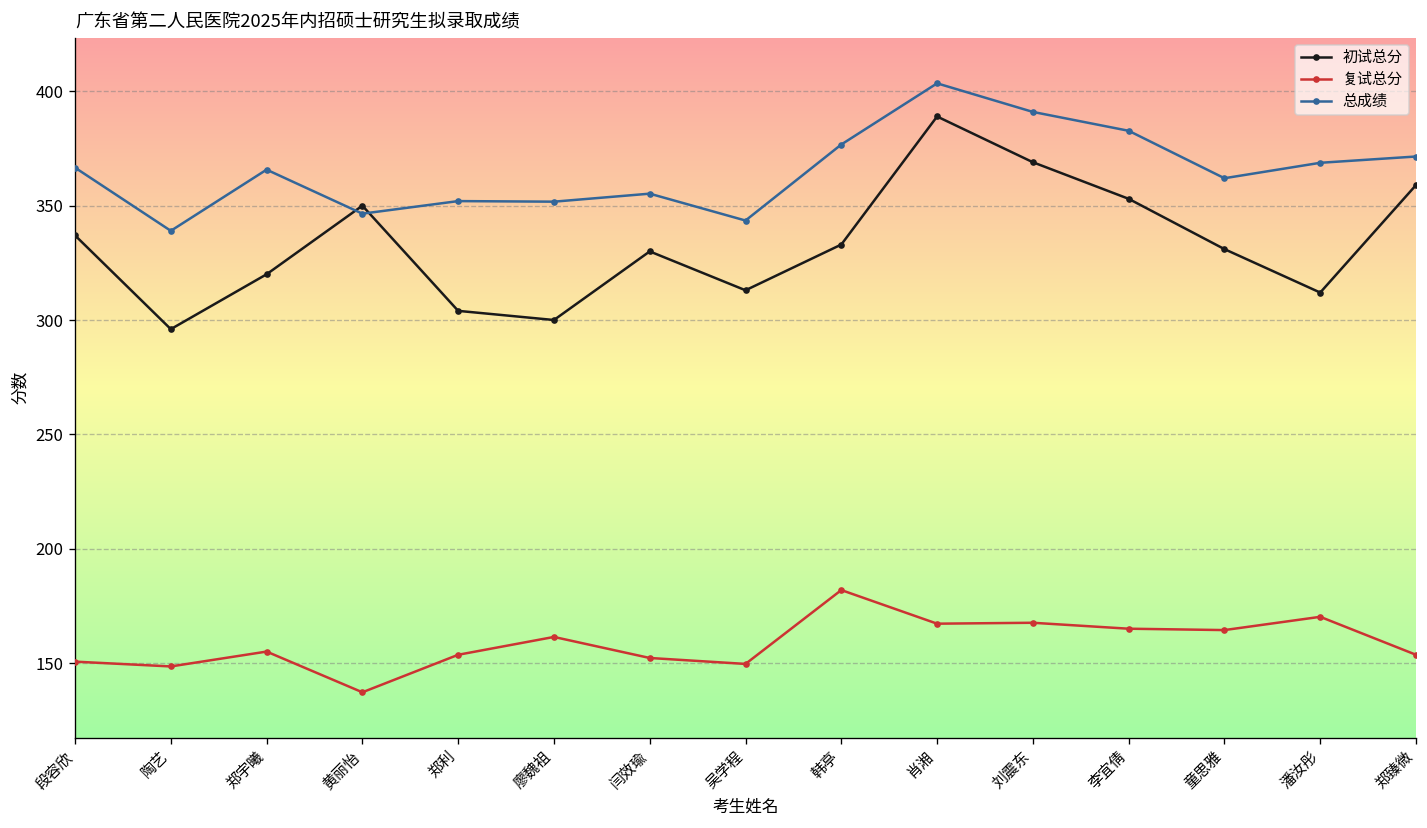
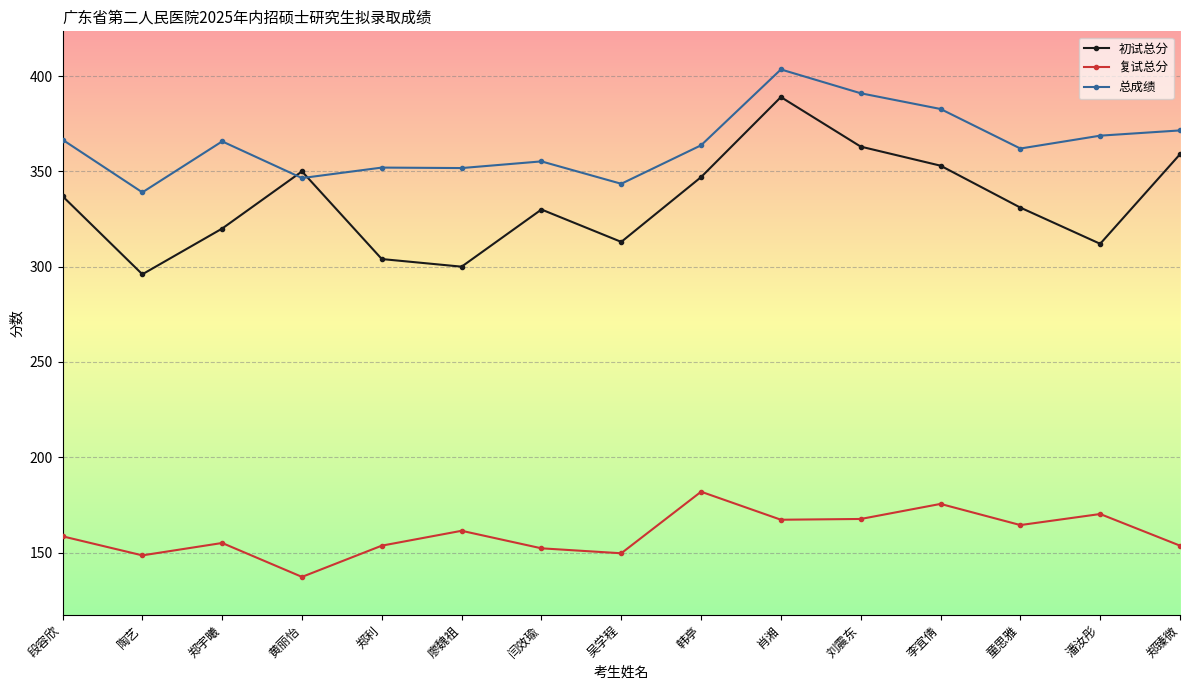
  {
    "初试总分": {
      "段容欣": 337,
      "陶艺": 296,
      "郑宇曦": 320,
      "黄丽怡": 350,
      "郑利": 304,
      "廖魏祖": 300,
      "闫效瑜": 330,
      "吴学程": 313,
-     "韩亭": 333,
+     "韩亭": 347,
      "肖湘": 389,
-     "刘震东": 369,
+     "刘震东": 363,
      "李宜倩": 353,
      "童思雅": 331,
      "潘汝彤": 312,
      "郑臻微": 359
    },
    "复试总分": {
-     "段容欣": 151,
+     "段容欣": 159,
      "陶艺": 149,
      "郑宇曦": 155,
      "黄丽怡": 137,
      "郑利": 154,
      "廖魏祖": 161,
      "闫效瑜": 152,
      "吴学程": 150,
      "韩亭": 182,
      "肖湘": 167,
      "刘震东": 168,
-     "李宜倩": 165,
+     "李宜倩": 176,
      "童思雅": 164,
      "潘汝彤": 170,
      "郑臻微": 154
    },
    "总成绩": {
      "段容欣": 367,
      "陶艺": 339,
      "郑宇曦": 366,
      "黄丽怡": 347,
      "郑利": 352,
      "廖魏祖": 352,
      "闫效瑜": 355,
      "吴学程": 344,
-     "韩亭": 377,
+     "韩亭": 364,
      "肖湘": 404,
      "刘震东": 391,
      "李宜倩": 383,
      "童思雅": 362,
      "潘汝彤": 369,
      "郑臻微": 372
    }
  }
